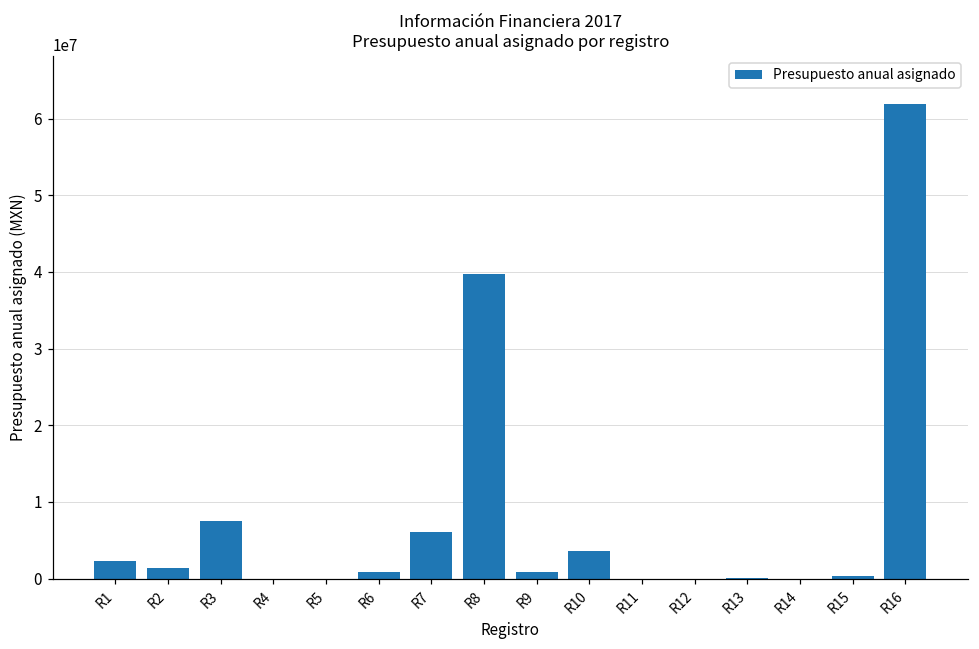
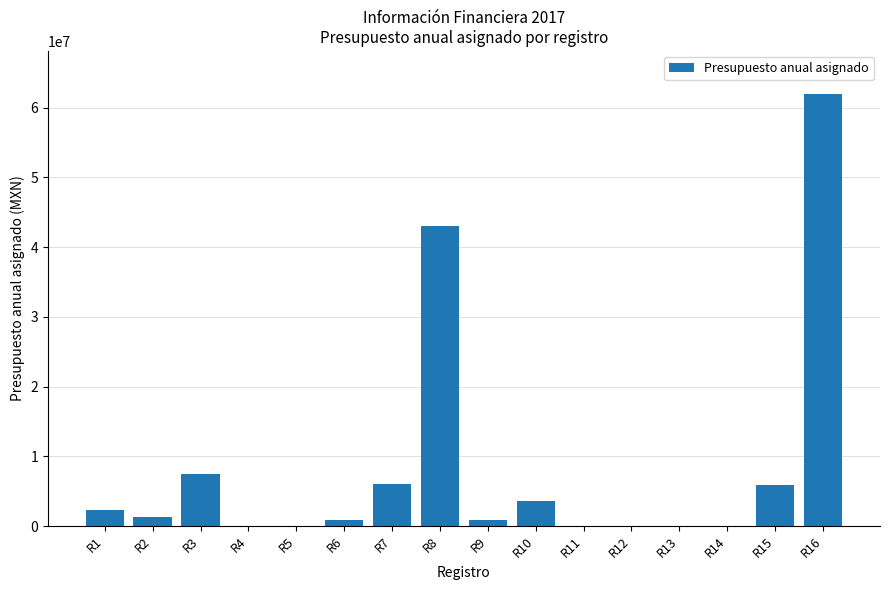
  {
    "R1": 2000000,
    "R2": 1000000,
    "R3": 7000000,
    "R4": 0,
    "R5": 0,
    "R6": 1000000,
    "R7": 6000000,
-   "R8": 40000000,
+   "R8": 43000000,
    "R9": 1000000,
    "R10": 4000000,
    "R11": 0,
    "R12": 0,
    "R14": 0,
-   "R15": 0,
+   "R15": 6000000,
    "R16": 62000000
  }
